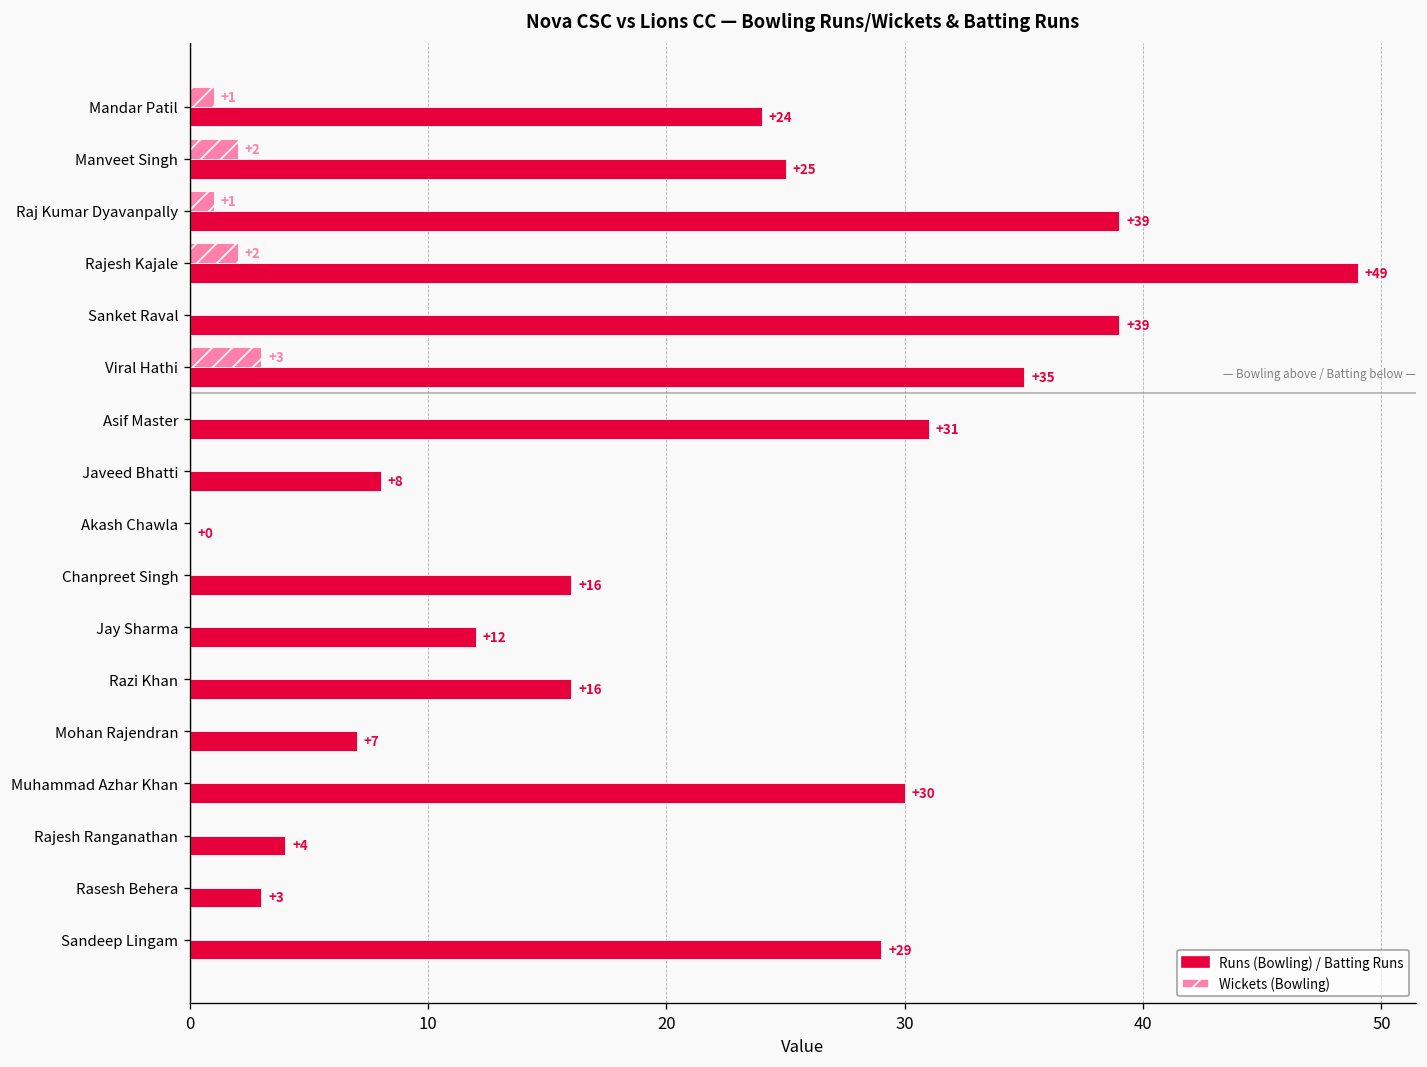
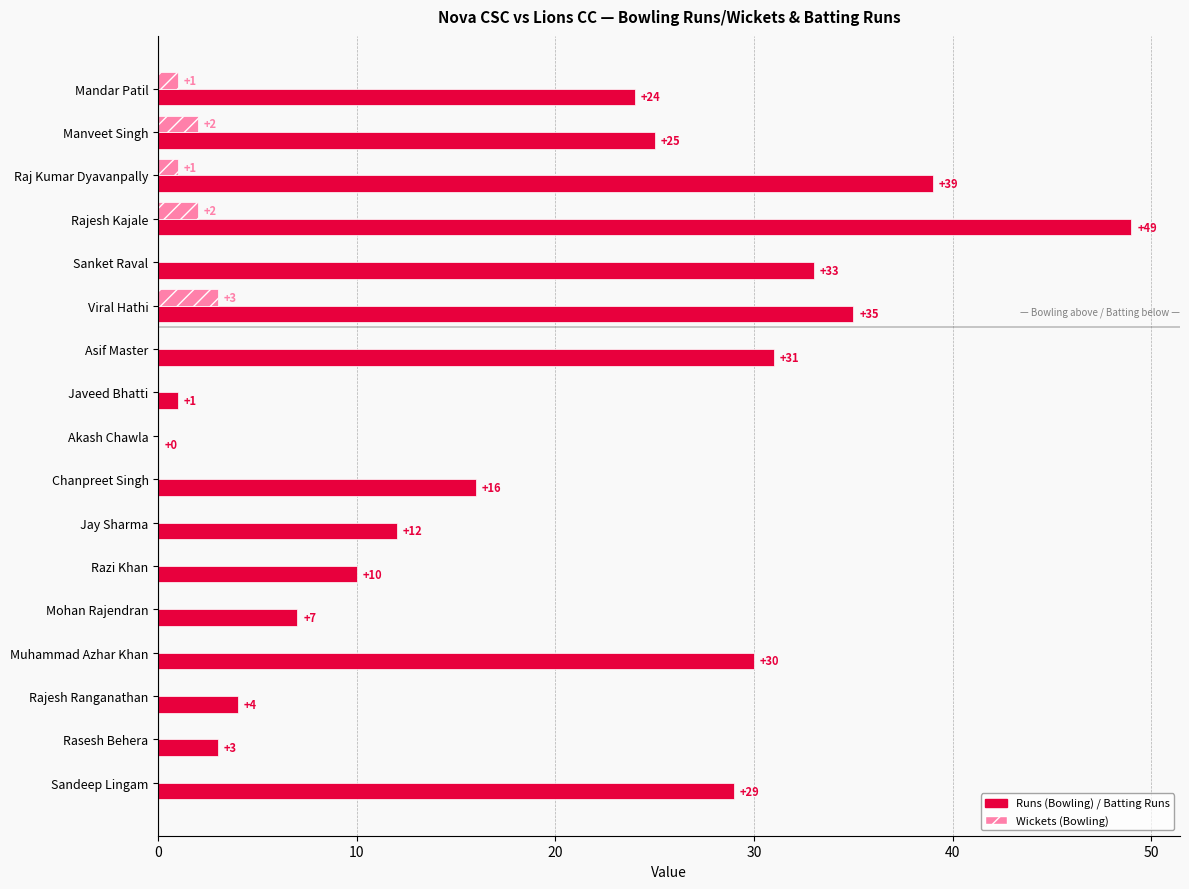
  {
    "Runs (Bowling) / Batting Runs": {
      "Mandar Patil": "+24",
      "Manveet Singh": "+25",
      "Raj Kumar Dyavanpally": "+39",
      "Rajesh Kajale": "+49",
-     "Sanket Raval": "+39",
+     "Sanket Raval": "+33",
      "Viral Hathi": "+35",
      "Asif Master": "+31",
-     "Javeed Bhatti": "+8",
+     "Javeed Bhatti": "+1",
      "Akash Chawla": "+0",
      "Chanpreet Singh": "+16",
      "Jay Sharma": "+12",
-     "Razi Khan": "+16",
+     "Razi Khan": "+10",
      "Mohan Rajendran": "+7",
      "Muhammad Azhar Khan": "+30",
      "Rajesh Ranganathan": "+4",
      "Rasesh Behera": "+3",
      "Sandeep Lingam": "+29"
    },
    "Wickets (Bowling)": {
      "Mandar Patil": "+1",
      "Manveet Singh": "+2",
      "Raj Kumar Dyavanpally": "+1",
      "Rajesh Kajale": "+2",
      "Viral Hathi": "+3"
    }
  }
